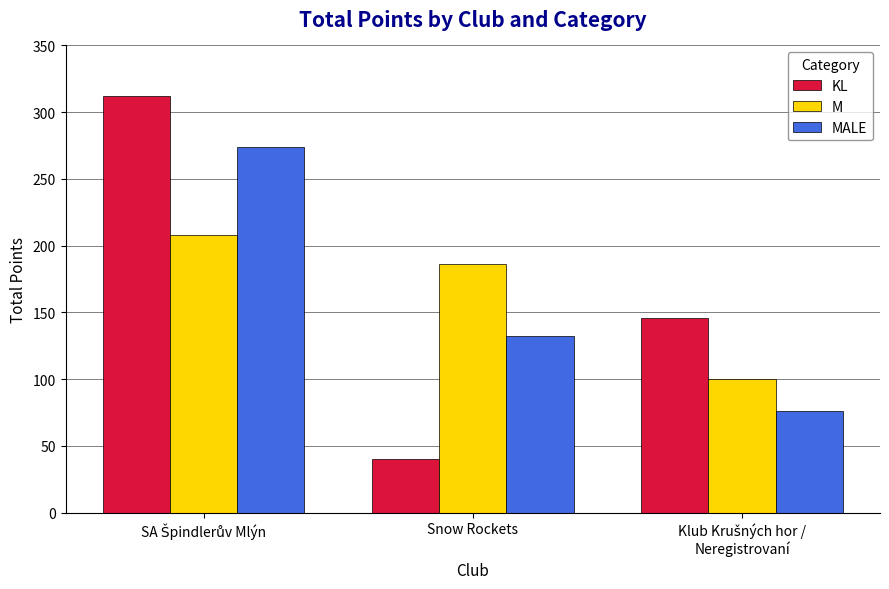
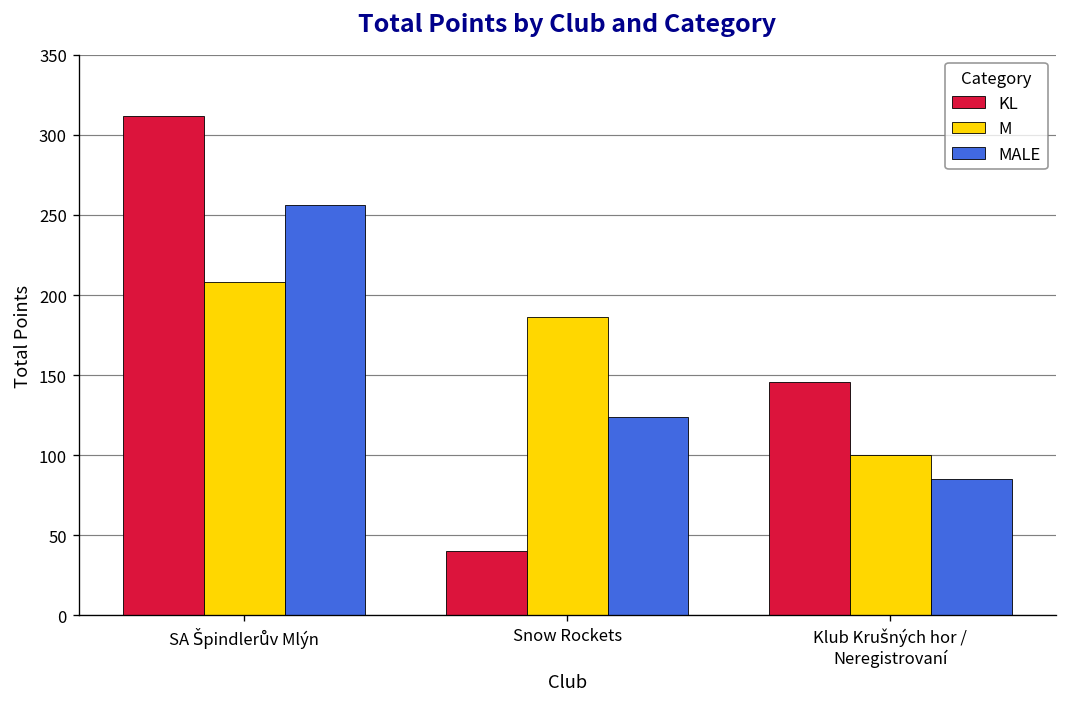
  {
    "KL": {
      "SA Špindlerův Mlýn": 312,
      "Snow Rockets": 40,
      "Klub Krušných hor / Neregistrovaní": 146
    },
    "M": {
      "SA Špindlerův Mlýn": 208,
      "Snow Rockets": 186,
      "Klub Krušných hor / Neregistrovaní": 100
    },
    "MALE": {
-     "SA Špindlerův Mlýn": 274,
-     "Snow Rockets": 132,
-     "Klub Krušných hor / Neregistrovaní": 76
+     "SA Špindlerův Mlýn": 256,
+     "Snow Rockets": 124,
+     "Klub Krušných hor / Neregistrovaní": 85
    }
  }
